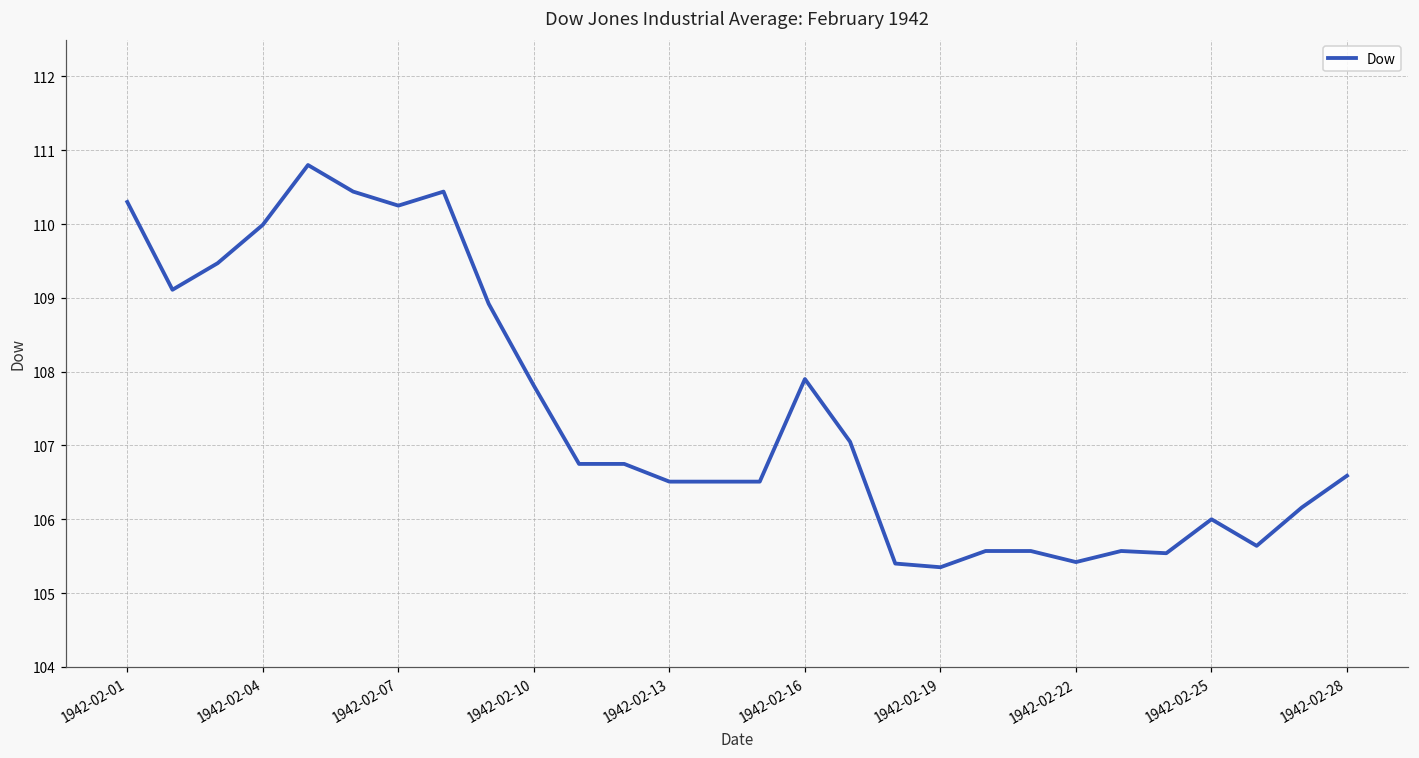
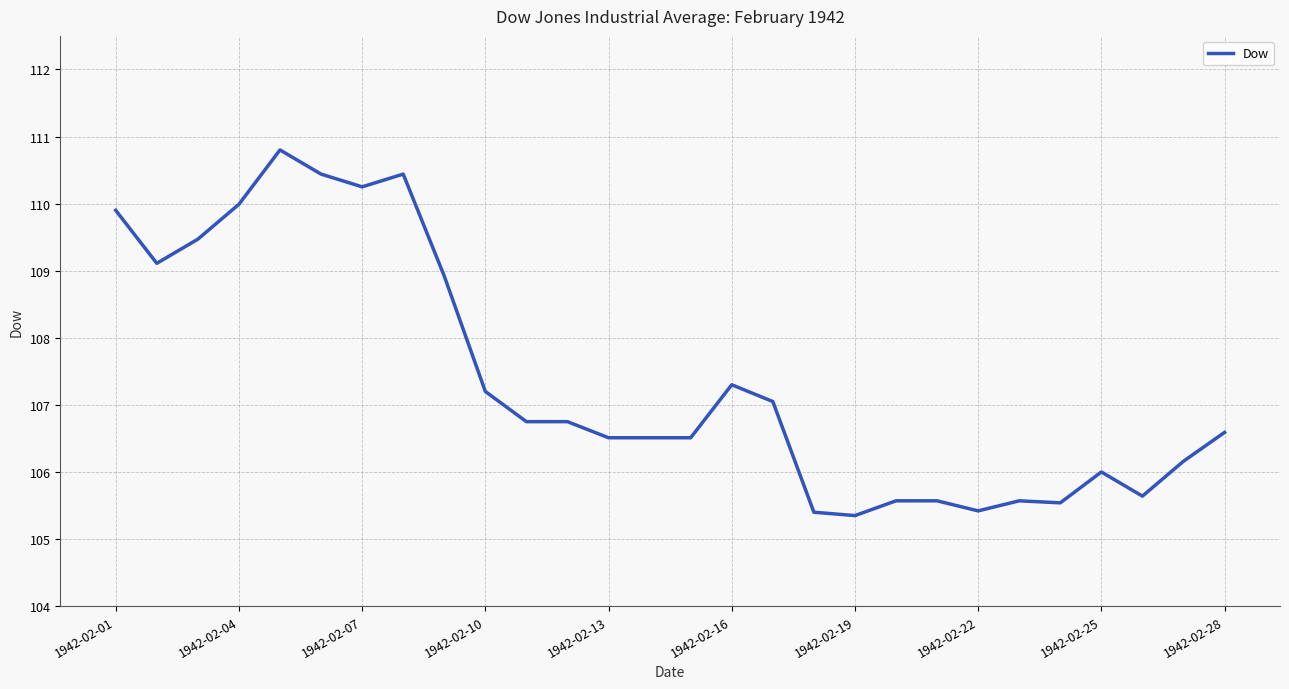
  {
-   "1942-02-01": 110.3,
+   "1942-02-01": 109.9,
    "1942-02-04": 110.0,
    "1942-02-07": 110.3,
-   "1942-02-10": 107.8,
+   "1942-02-10": 107.2,
    "1942-02-13": 106.5,
-   "1942-02-16": 107.9,
+   "1942-02-16": 107.3,
    "1942-02-19": 105.4,
    "1942-02-22": 105.4,
    "1942-02-25": 106.0,
    "1942-02-28": 106.6
  }
